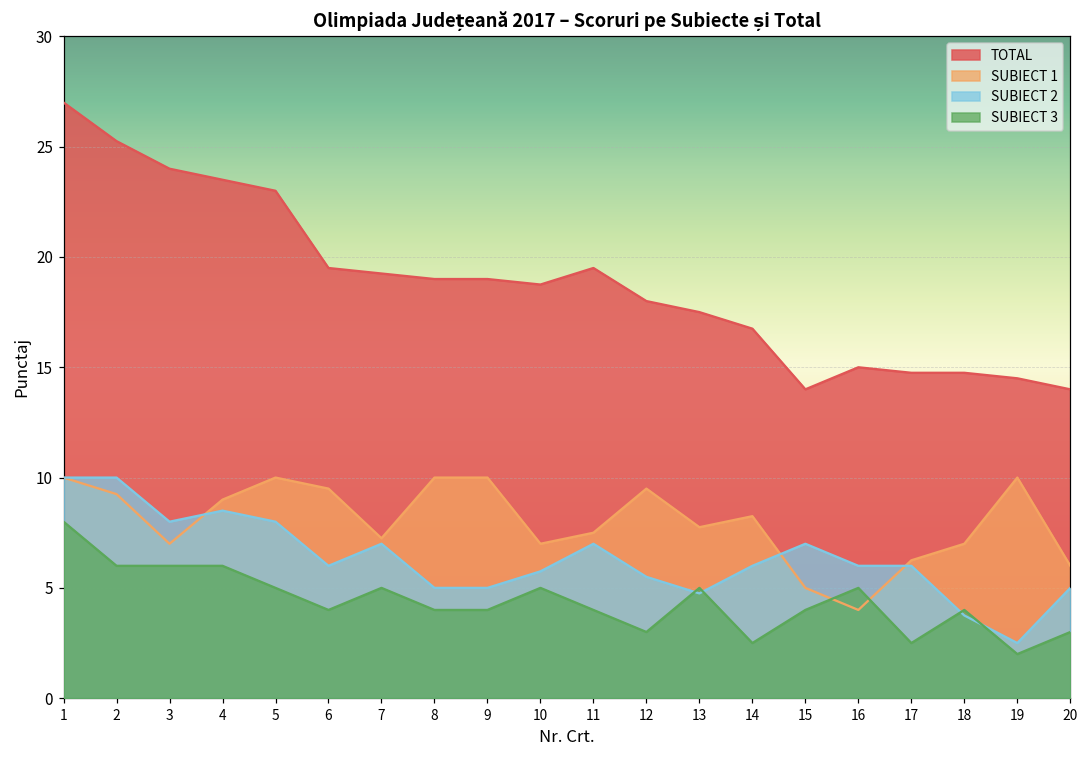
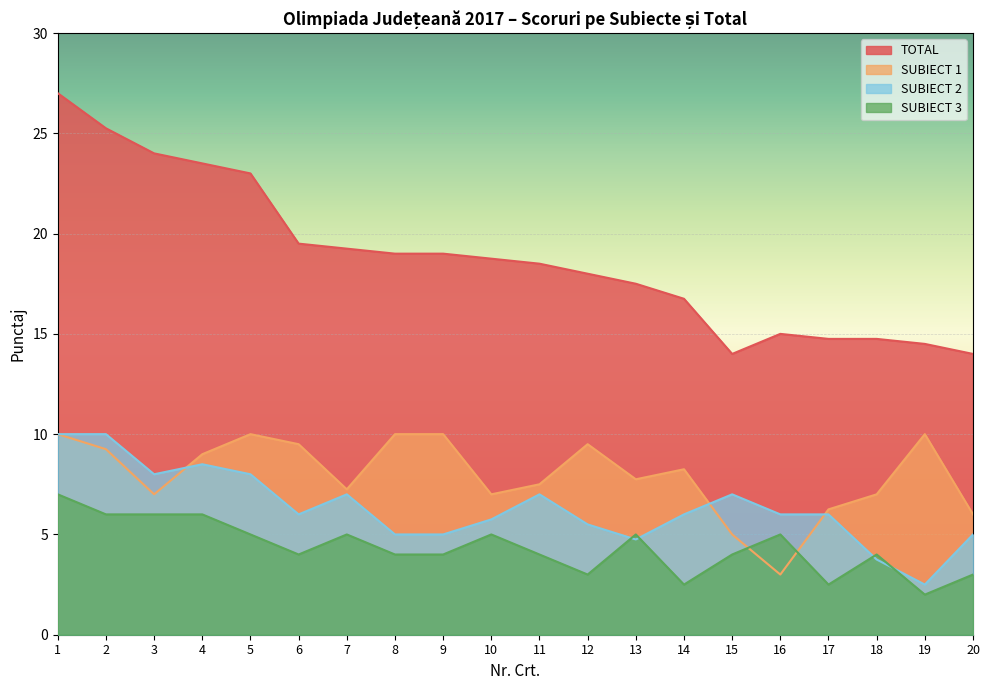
  {
    "TOTAL": {
      "1": 27.0,
      "2": 25.3,
      "3": 24.0,
      "4": 23.5,
      "5": 23.0,
      "6": 19.5,
      "7": 19.3,
      "8": 19.0,
      "9": 19.0,
      "10": 18.8,
-     "11": 19.5,
+     "11": 18.5,
      "12": 18.0,
      "13": 17.5,
      "14": 16.8,
      "15": 14.0,
      "16": 15.0,
      "17": 14.8,
      "18": 14.8,
      "19": 14.5,
      "20": 14.0
    },
    "SUBIECT 1": {
      "2": 9.3,
      "3": 7,
      "4": 9,
      "5": 10,
      "6": 9.5,
      "7": 7.3,
      "8": 10,
      "9": 10,
      "10": 7,
      "11": 7.5,
      "12": 9.5,
      "13": 7.8,
      "14": 8.3,
      "15": 5,
-     "16": 4,
+     "16": 3,
      "17": 6.3,
      "18": 7,
      "19": 10,
      "20": 6
    },
    "SUBIECT 2": {
      "2": 10.0,
      "3": 8.0,
      "4": 8.5,
      "5": 8.0,
      "6": 6.0,
      "7": 7.0,
      "8": 5.0,
      "9": 5.0,
      "10": 5.8,
      "11": 7.0,
      "12": 5.5,
      "13": 4.8,
      "14": 6.0,
      "15": 7.0,
      "16": 6.0,
      "17": 6.0,
      "18": 3.8,
      "19": 2.5,
      "20": 5.0
    },
    "SUBIECT 3": {
-     "1": 8,
+     "1": 7,
      "2": 6,
      "3": 6,
      "4": 6,
      "5": 5,
      "6": 4,
      "7": 5,
      "8": 4,
      "9": 4,
      "10": 5,
      "11": 4,
      "12": 3,
      "13": 5,
      "14": 2.5,
      "15": 4,
      "16": 5,
      "17": 2.5,
      "18": 4,
      "19": 2,
      "20": 3
    }
  }
